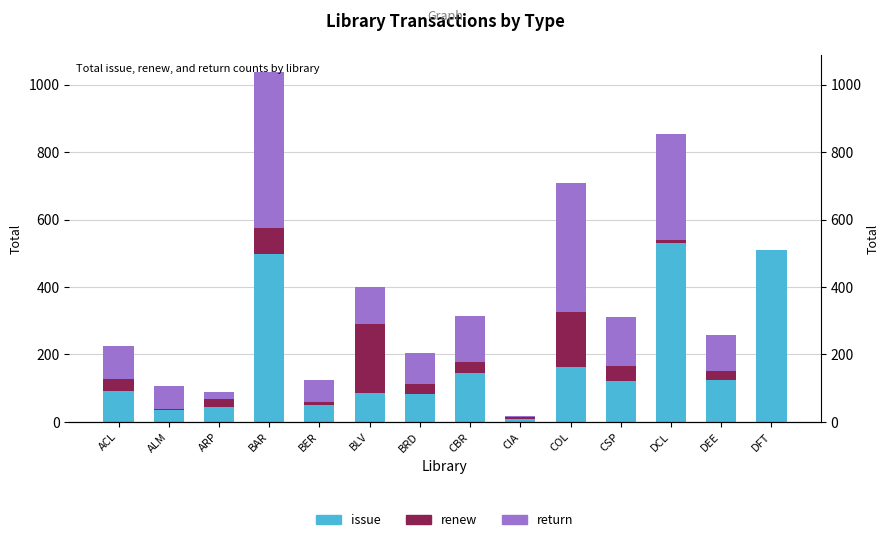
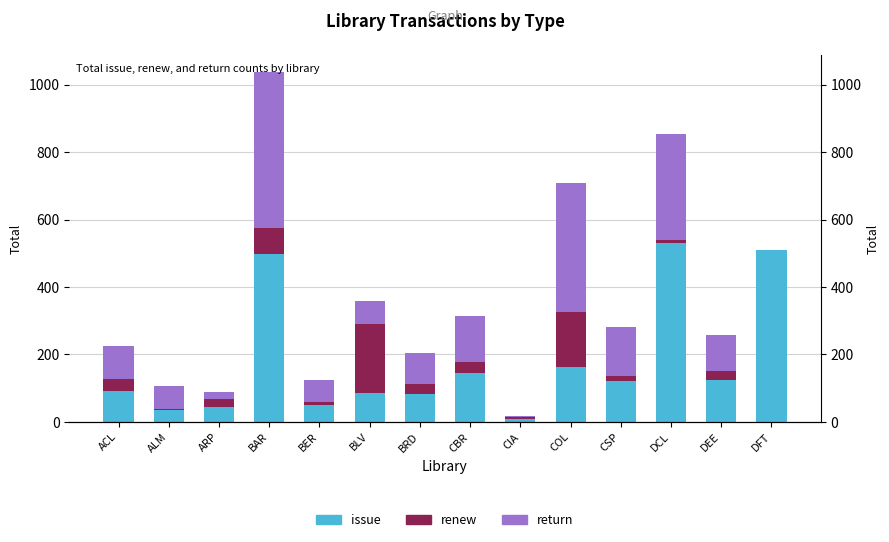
  {
    "issue": {
      "ACL": 90,
      "ALM": 40,
      "ARP": 40,
      "BAR": 500,
      "BER": 50,
      "BLV": 90,
      "BRD": 80,
      "CBR": 150,
      "CIA": 10,
      "COL": 160,
      "CSP": 120,
      "DCL": 530,
      "DEE": 120,
      "DFT": 510
    },
    "renew": {
      "ACL": 40,
      "ARP": 20,
      "BAR": 80,
      "BER": 10,
      "BLV": 200,
      "BRD": 30,
      "CBR": 30,
      "COL": 160,
-     "CSP": 50,
+     "CSP": 20,
      "DCL": 10,
      "DEE": 30,
      "DFT": 0
    },
    "return": {
      "ACL": 100,
      "ALM": 70,
      "ARP": 20,
      "BAR": 460,
      "BER": 70,
-     "BLV": 110,
+     "BLV": 70,
      "BRD": 90,
      "CBR": 140,
      "COL": 380,
      "CSP": 150,
      "DCL": 320,
      "DEE": 110,
      "DFT": 0
    }
  }
